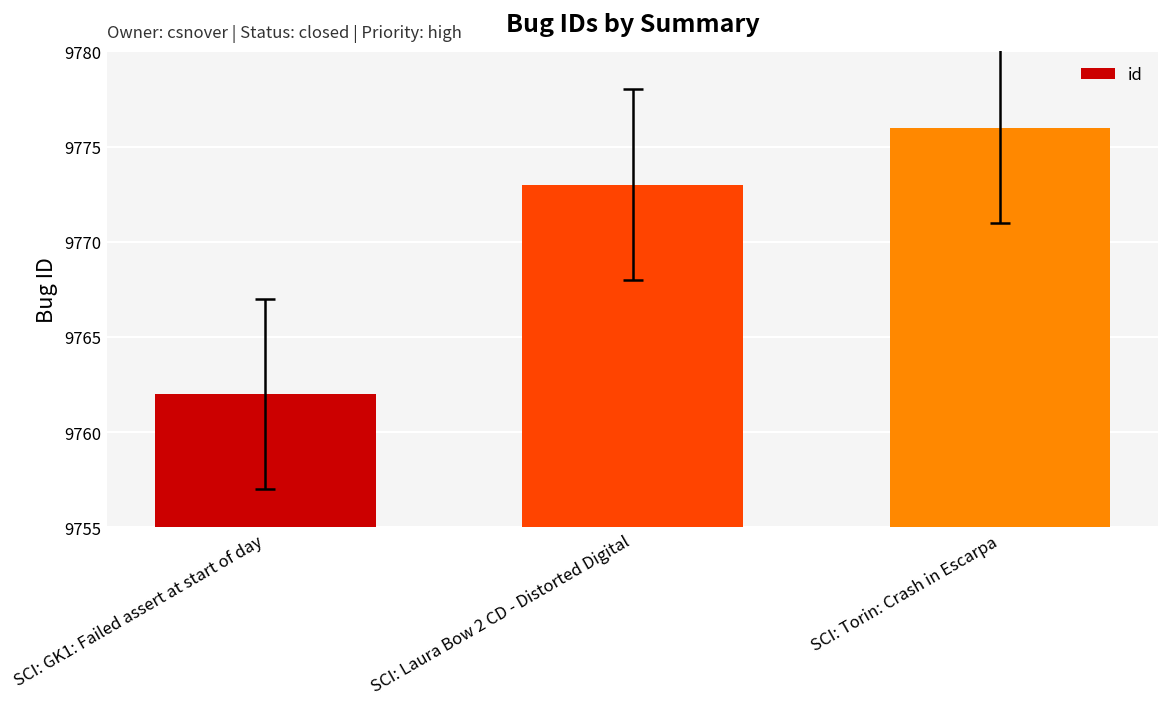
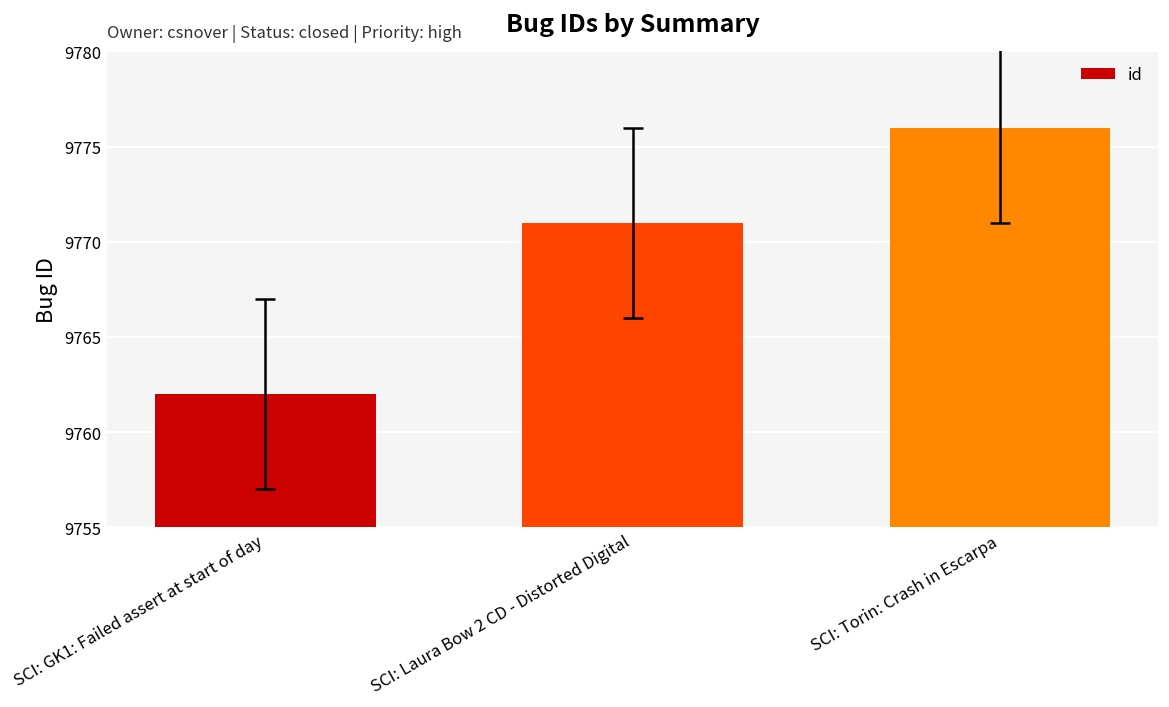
  {
    "id": {
      "SCI: GK1: Failed assert at start of day": 9762,
-     "SCI: Laura Bow 2 CD - Distorted Digital": 9773,
+     "SCI: Laura Bow 2 CD - Distorted Digital": 9771,
      "SCI: Torin: Crash in Escarpa": 9776
    }
  }
